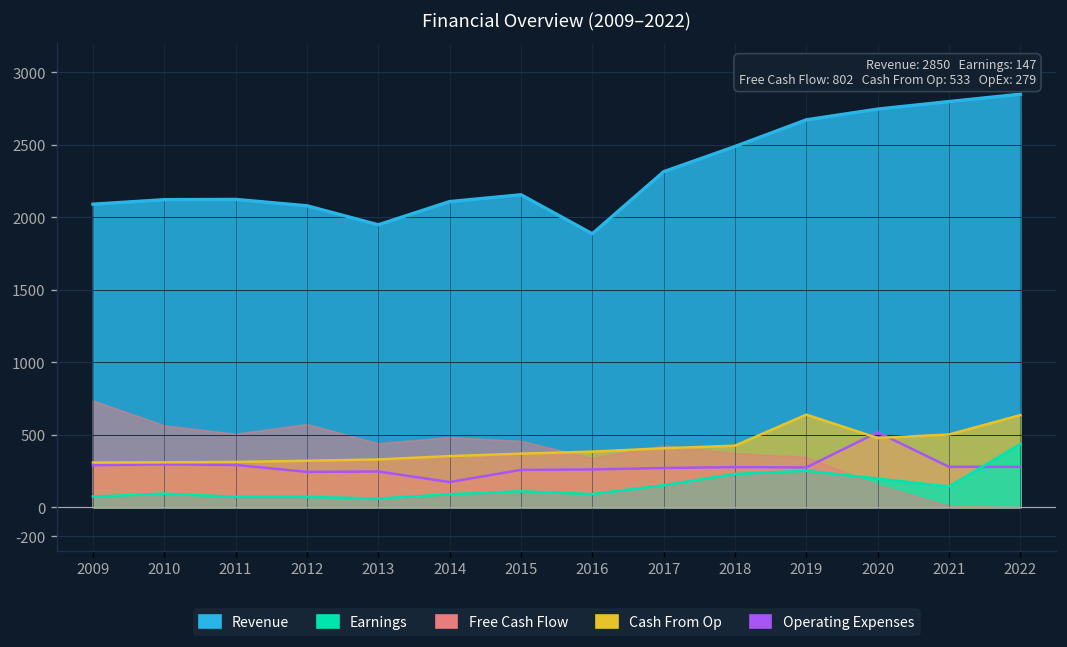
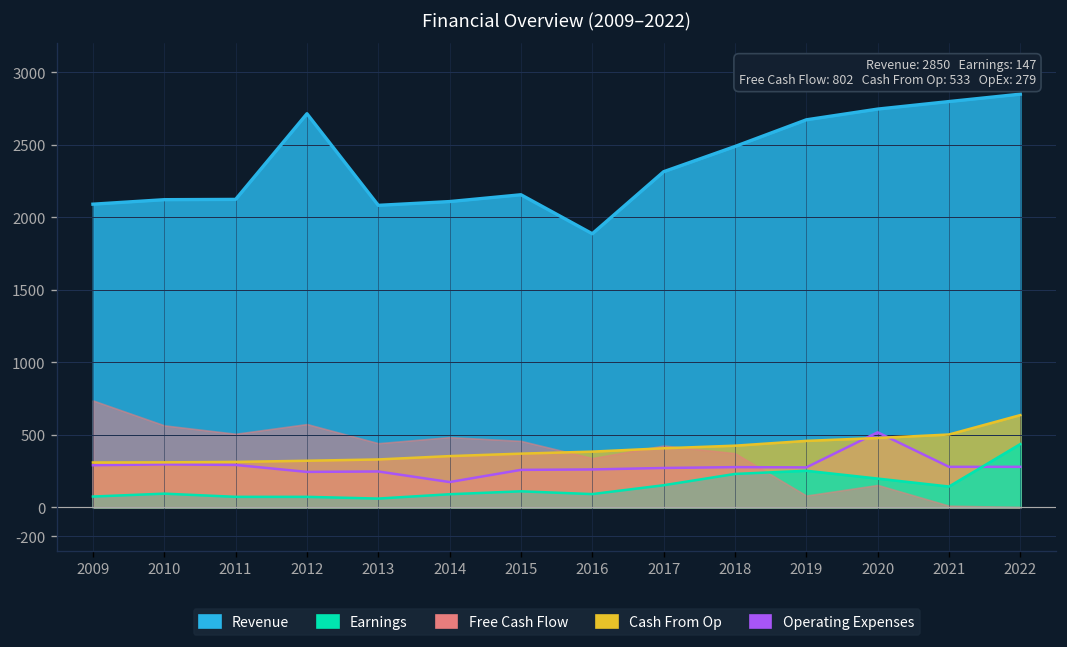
  {
    "Revenue": {
      "2009": 2090,
      "2010": 2120,
      "2011": 2120,
-     "2012": 2080,
-     "2013": 1950,
+     "2012": 2720,
+     "2013": 2080,
      "2014": 2110,
      "2015": 2160,
      "2016": 1890,
      "2017": 2320,
      "2018": 2490,
      "2019": 2670,
      "2020": 2750,
      "2021": 2800
    },
    "Operating Expenses": {
      "2011": 290,
      "2012": 240,
      "2013": 250,
      "2014": 170,
      "2015": 260,
      "2016": 260,
      "2017": 270,
      "2018": 280,
      "2019": 280,
      "2020": 520,
      "2021": 280,
      "2022": 280
    },
    "Cash From Op": {
      "2011": 310,
      "2012": 320,
      "2013": 330,
      "2014": 350,
      "2015": 370,
      "2016": 380,
      "2018": 430,
-     "2019": 640,
+     "2019": 460,
      "2020": 480,
      "2021": 500,
      "2022": 640
    },
    "Earnings": {
      "2009": 70,
      "2010": 90,
      "2011": 70,
      "2012": 70,
      "2013": 60,
      "2014": 90,
      "2015": 110,
      "2016": 90,
      "2017": 150,
      "2018": 230,
      "2019": 250,
      "2020": 200,
      "2021": 140,
      "2022": 440
    },
    "Free Cash Flow": {
      "2009": 740,
      "2010": 570,
      "2011": 510,
      "2012": 570,
      "2013": 440,
      "2014": 480,
      "2015": 460,
      "2016": 340,
      "2018": 370,
-     "2019": 350,
+     "2019": 80,
      "2020": 150
    }
  }
